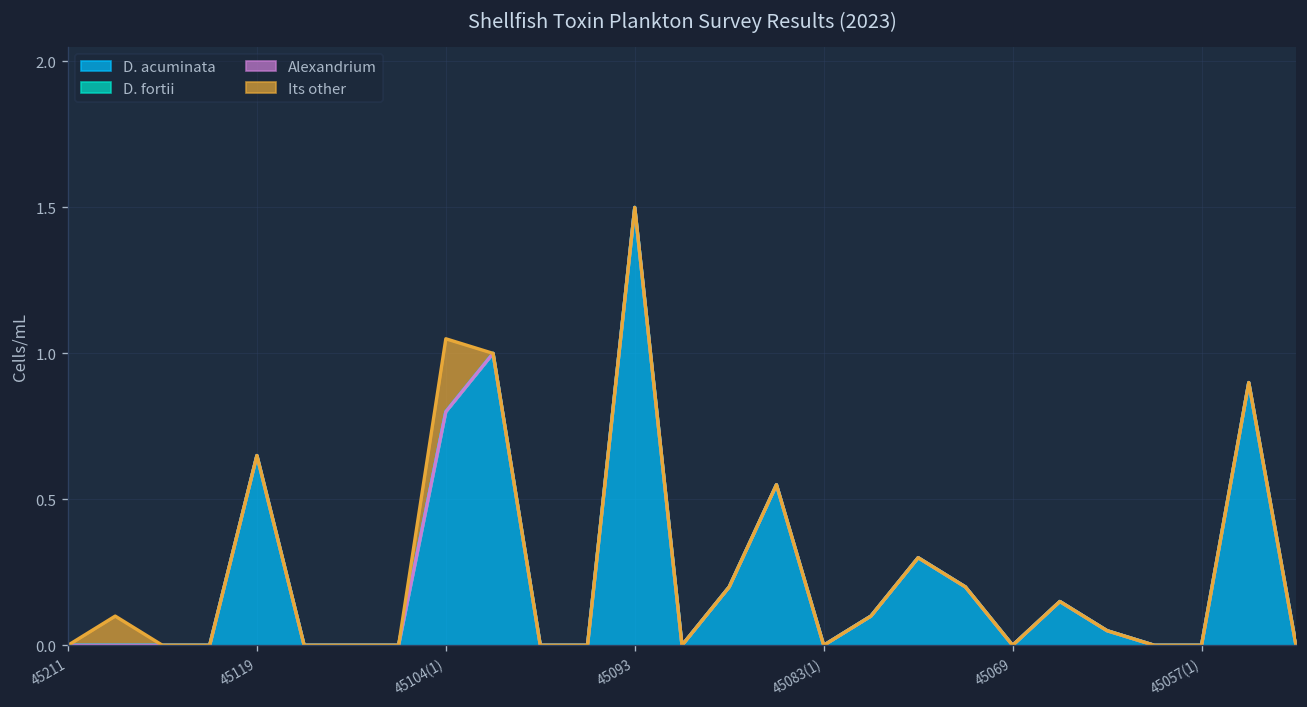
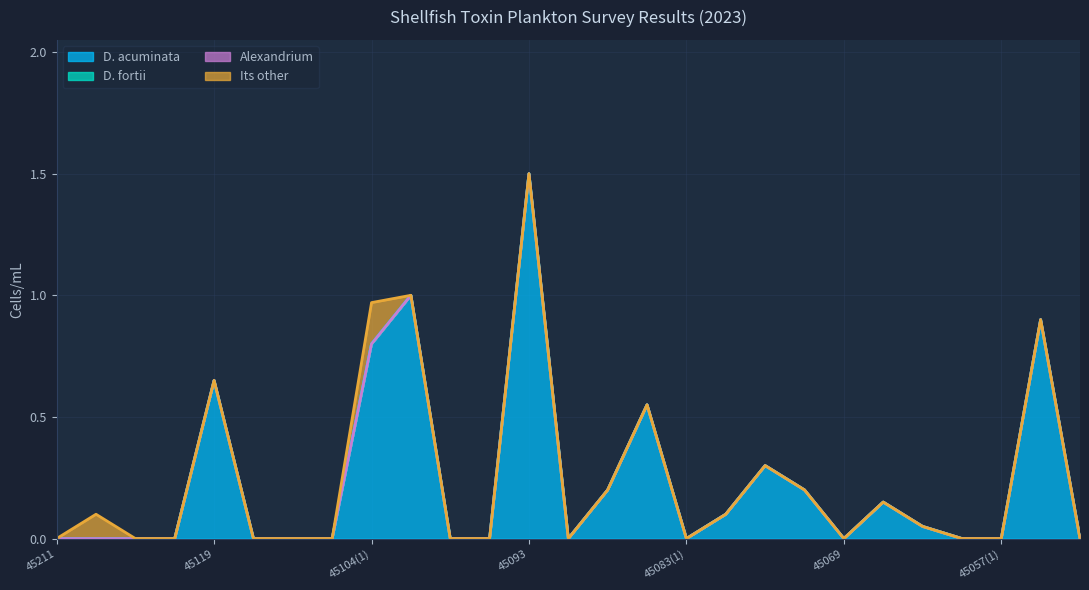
  {
    "Alexandrium": {
      "45104(1)": 0.80
    },
    "Its other": {
-     "45104(1)": 0.25
+     "45104(1)": 0.17
    }
  }
